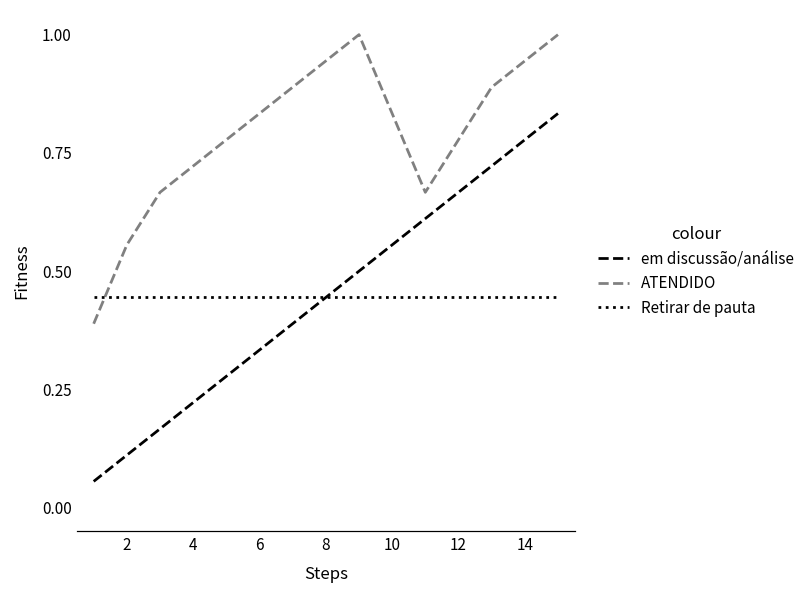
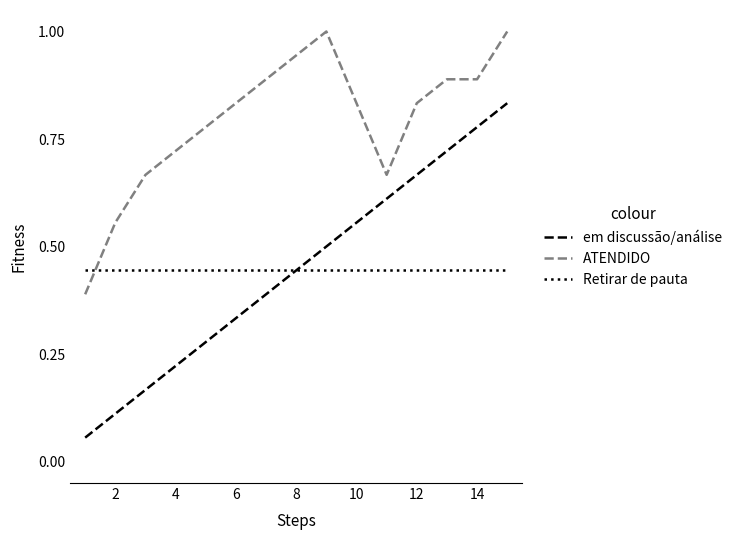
  {
    "ATENDIDO": {
      "2": 0.56,
      "4": 0.72,
      "6": 0.83,
      "8": 0.94,
      "10": 0.83,
-     "12": 0.78,
-     "14": 0.94
+     "12": 0.83,
+     "14": 0.89
    }
  }
